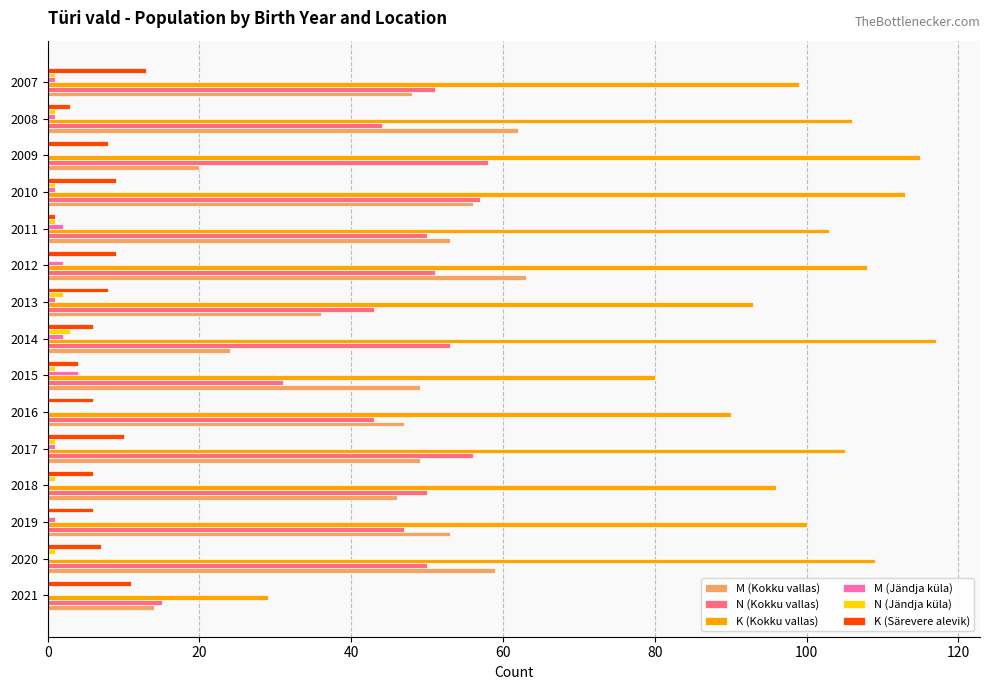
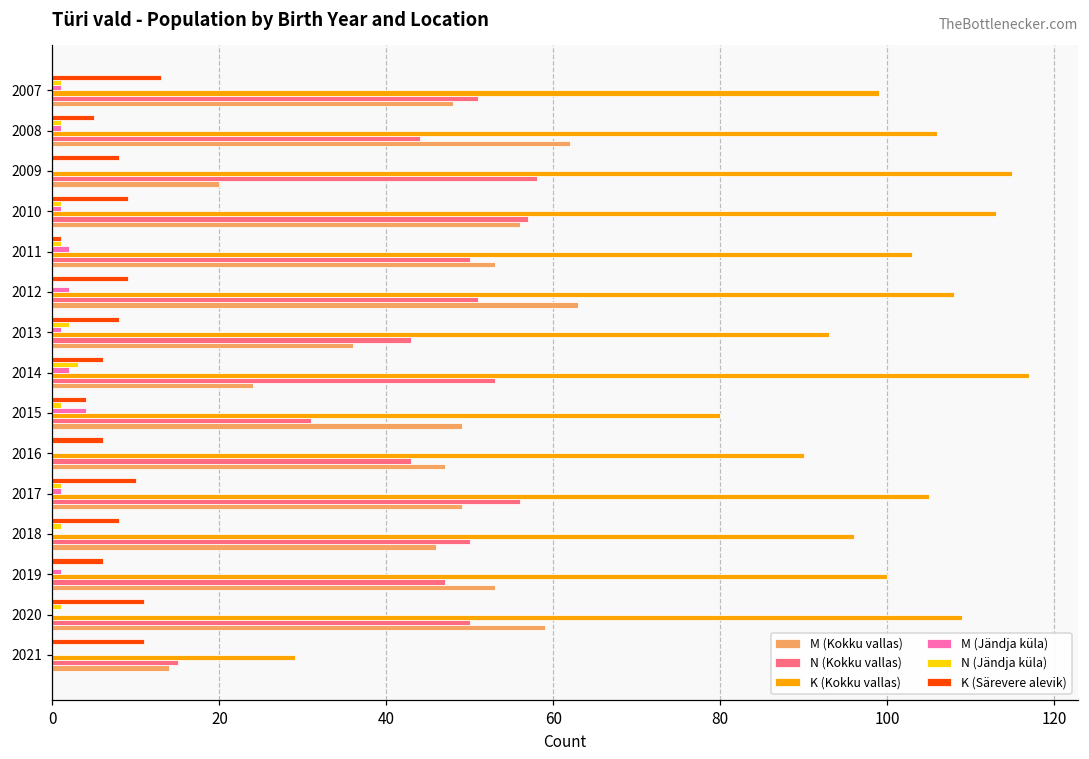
  {
    "M (Kokku vallas)": {
      "2007": 48,
      "2008": 62,
      "2009": 20,
      "2010": 56,
      "2011": 53,
      "2012": 63,
      "2013": 36,
      "2014": 24,
      "2015": 49,
      "2016": 47,
      "2017": 49,
      "2018": 46,
      "2019": 53,
      "2020": 59,
      "2021": 14
    },
    "K (Särevere alevik)": {
      "2007": 13,
-     "2008": 3,
+     "2008": 5,
      "2009": 8,
      "2010": 9,
      "2011": 1,
      "2012": 9,
      "2013": 8,
      "2014": 6,
      "2015": 4,
      "2016": 6,
      "2017": 10,
-     "2018": 6,
+     "2018": 8,
      "2019": 6,
-     "2020": 7,
+     "2020": 11,
      "2021": 11
    }
  }
